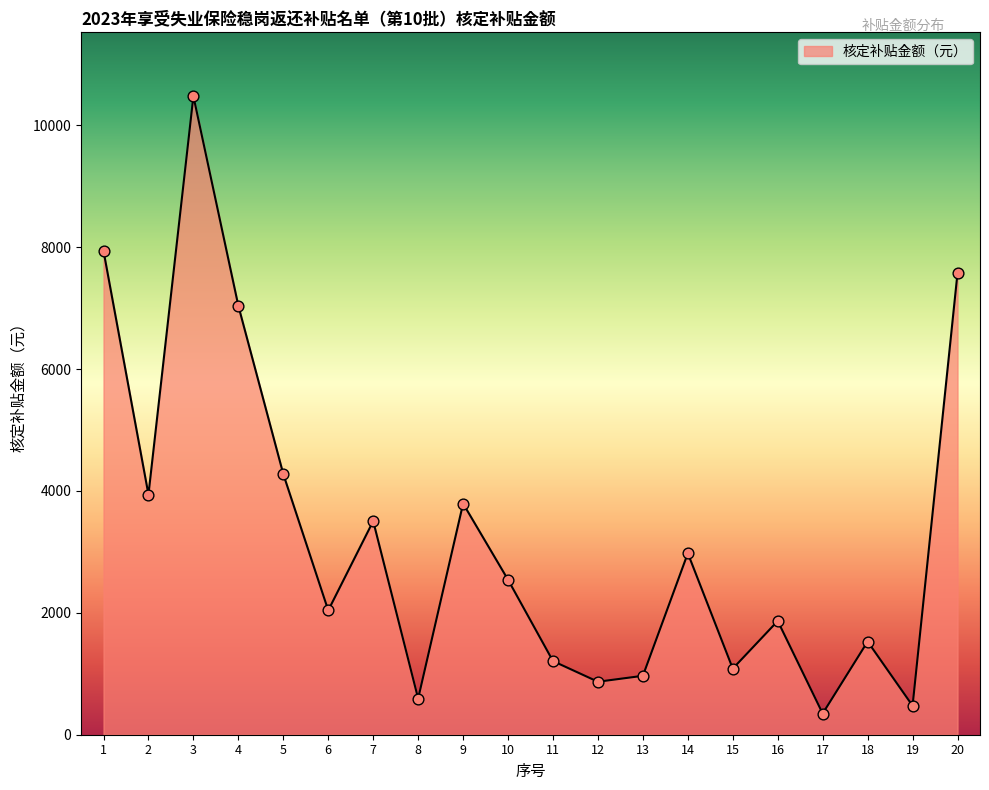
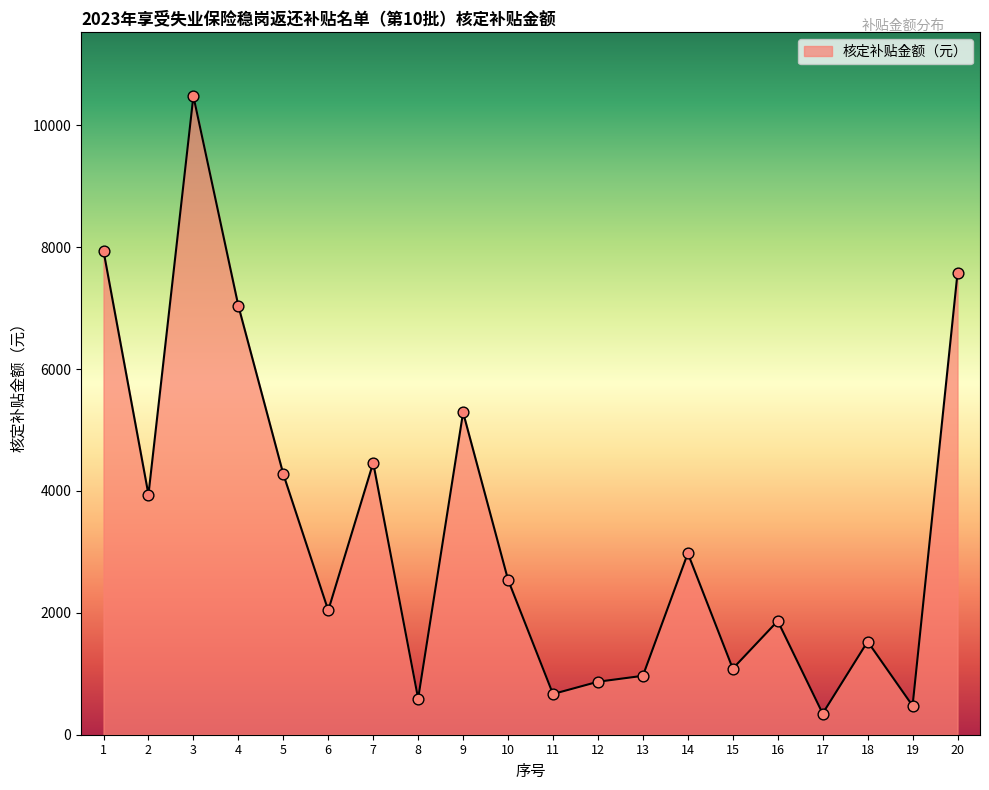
  {
    "1": 7900,
    "2": 3900,
    "3": 10500,
    "4": 7000,
    "5": 4300,
    "6": 2000,
-   "7": 3500,
+   "7": 4500,
    "8": 600,
-   "9": 3800,
+   "9": 5300,
    "10": 2500,
-   "11": 1200,
+   "11": 700,
    "12": 900,
    "13": 1000,
    "14": 3000,
    "15": 1100,
    "16": 1900,
    "17": 300,
    "18": 1500,
    "19": 500,
    "20": 7600
  }
